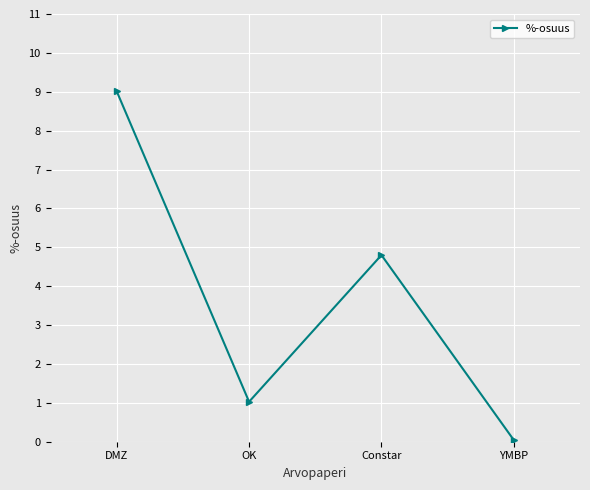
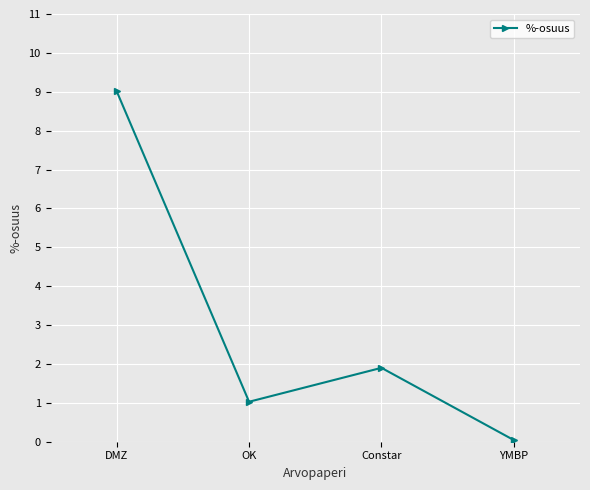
  {
    "DMZ": 9.0,
    "OK": 1.0,
-   "Constar": 4.8,
+   "Constar": 1.9,
    "YMBP": 0.0
  }
